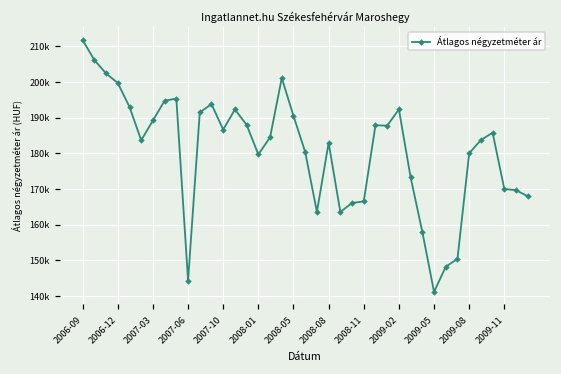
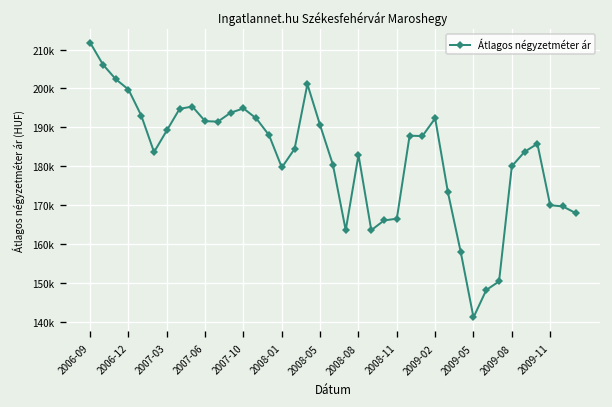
  {
    "2006-09": 212000,
    "2006-12": 200000,
    "2007-03": 189000,
-   "2007-06": 144000,
-   "2007-10": 187000,
+   "2007-06": 192000,
+   "2007-10": 195000,
    "2008-01": 180000,
    "2008-05": 191000,
    "2008-08": 183000,
    "2008-11": 167000,
    "2009-02": 192000,
    "2009-05": 141000,
    "2009-08": 180000,
    "2009-11": 170000
  }
